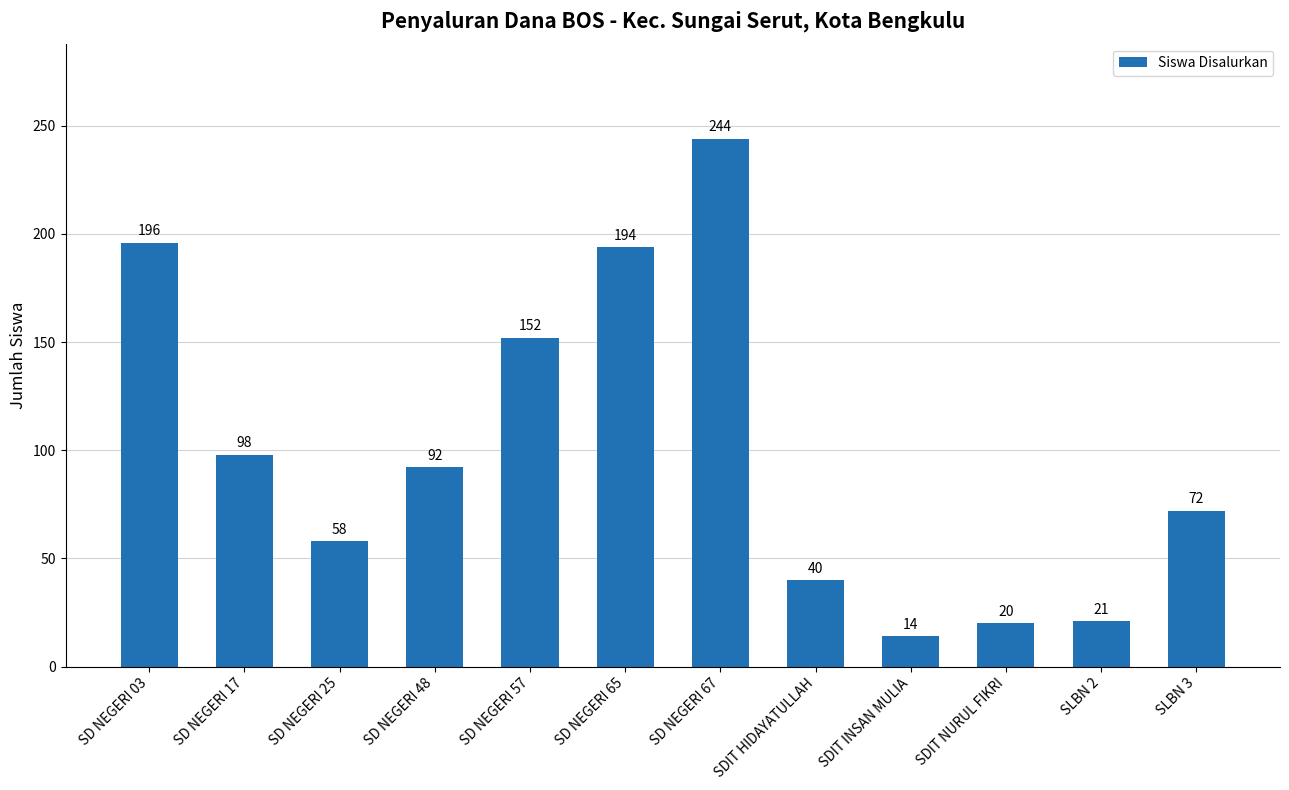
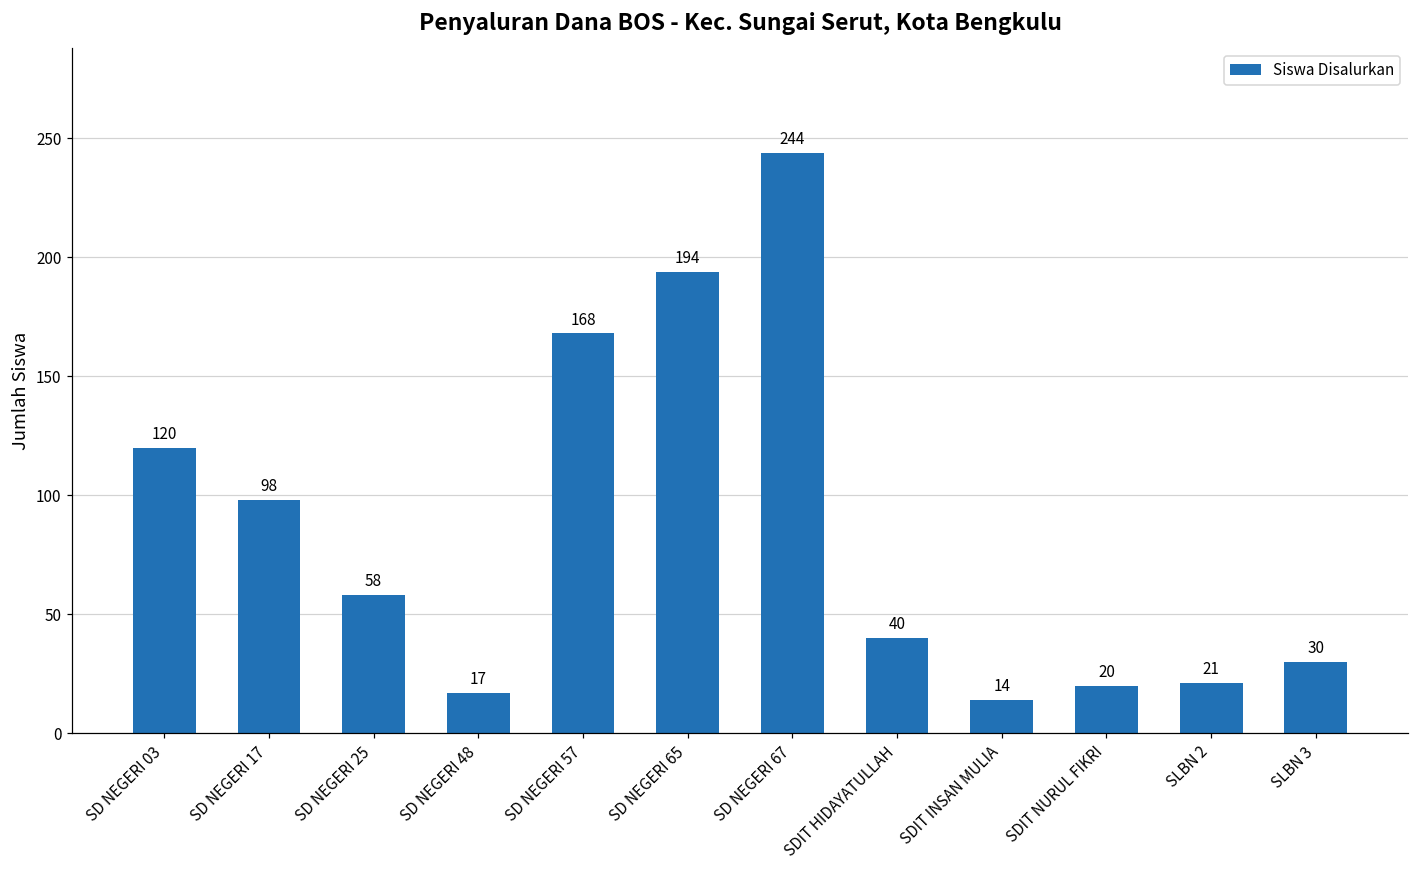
  {
-   "SD NEGERI 03": 196,
+   "SD NEGERI 03": 120,
    "SD NEGERI 17": 98,
    "SD NEGERI 25": 58,
-   "SD NEGERI 48": 92,
-   "SD NEGERI 57": 152,
+   "SD NEGERI 48": 17,
+   "SD NEGERI 57": 168,
    "SD NEGERI 65": 194,
    "SD NEGERI 67": 244,
    "SDIT HIDAYATULLAH": 40,
    "SDIT INSAN MULIA": 14,
    "SDIT NURUL FIKRI": 20,
    "SLBN 2": 21,
-   "SLBN 3": 72
+   "SLBN 3": 30
  }
